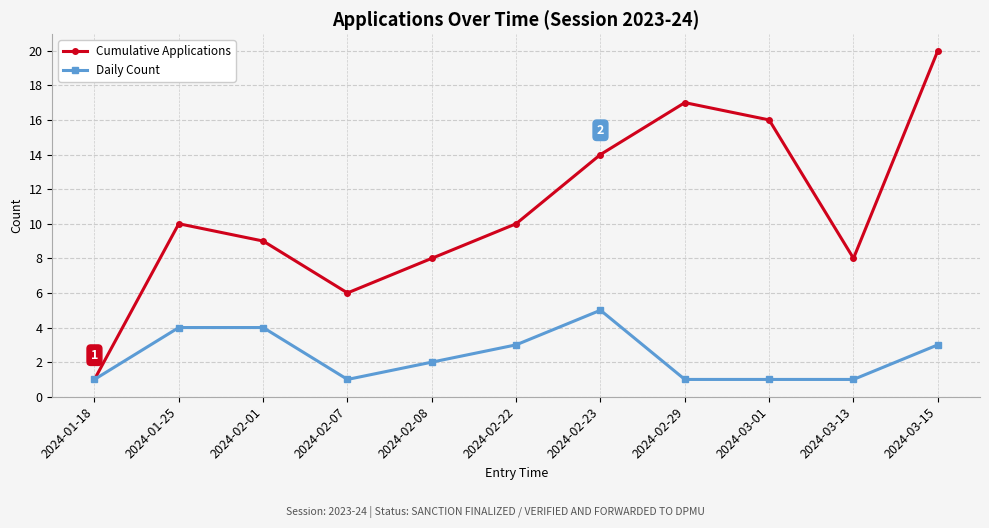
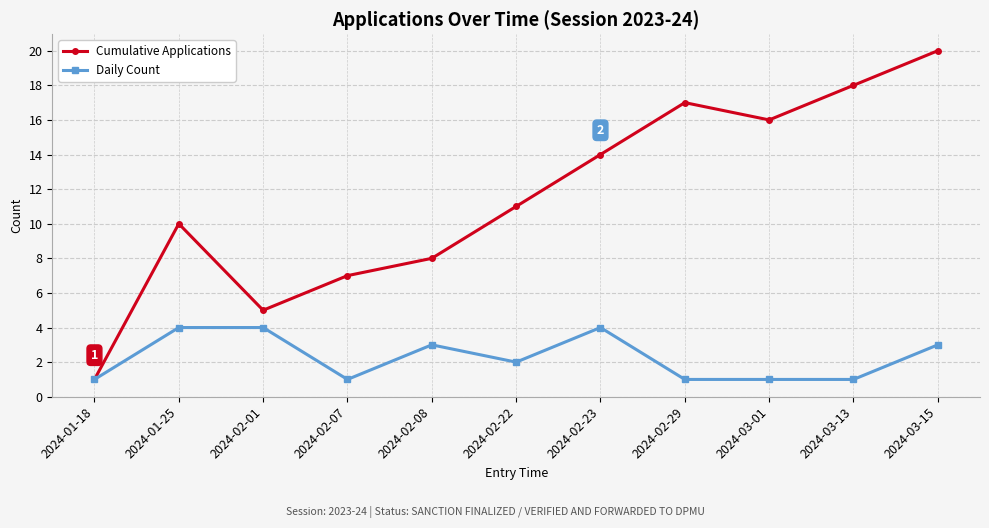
  {
    "Cumulative Applications": {
      "2024-01-25": 10,
-     "2024-02-01": 9,
-     "2024-02-07": 6,
+     "2024-02-01": 5,
+     "2024-02-07": 7,
      "2024-02-08": 8,
-     "2024-02-22": 10,
+     "2024-02-22": 11,
      "2024-02-29": 17,
      "2024-03-01": 16,
-     "2024-03-13": 8,
+     "2024-03-13": 18,
      "2024-03-15": 20
    },
    "Daily Count": {
      "2024-01-25": 4,
      "2024-02-01": 4,
      "2024-02-07": 1,
-     "2024-02-08": 2,
-     "2024-02-22": 3,
-     "2024-02-23": 5,
+     "2024-02-08": 3,
+     "2024-02-22": 2,
+     "2024-02-23": 4,
      "2024-02-29": 1,
      "2024-03-01": 1,
      "2024-03-13": 1,
      "2024-03-15": 3
    }
  }
